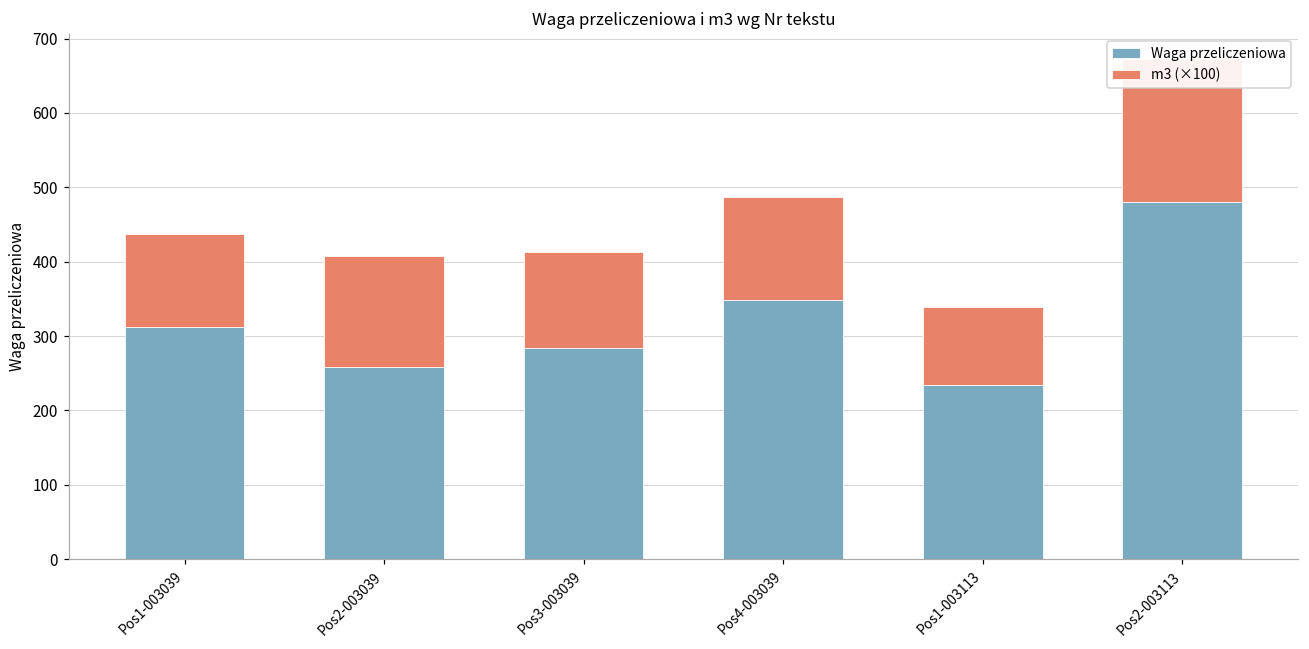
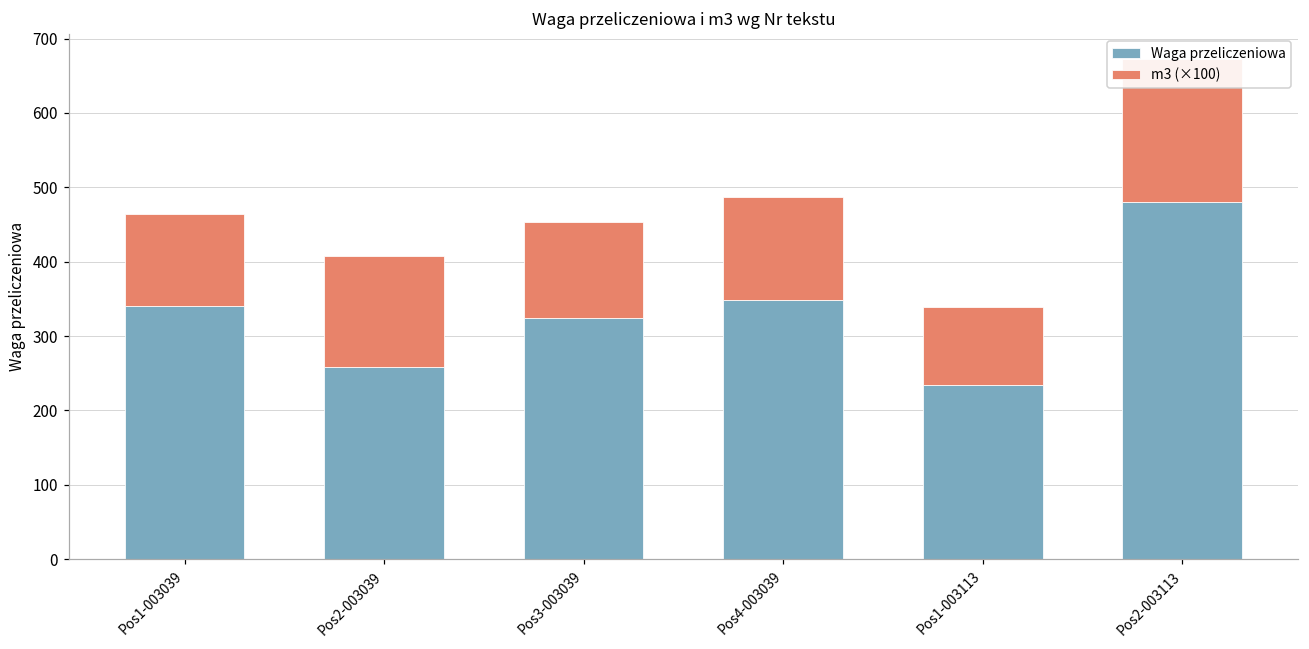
  {
    "Waga przeliczeniowa": {
-     "Pos1-003039": 310,
+     "Pos1-003039": 340,
      "Pos2-003039": 260,
-     "Pos3-003039": 280,
+     "Pos3-003039": 320,
      "Pos4-003039": 350,
      "Pos1-003113": 230,
      "Pos2-003113": 480
    },
    "m3 (×100)": {
      "Pos1-003039": 120,
      "Pos2-003039": 150,
      "Pos3-003039": 130,
      "Pos4-003039": 140,
      "Pos1-003113": 110
    }
  }
